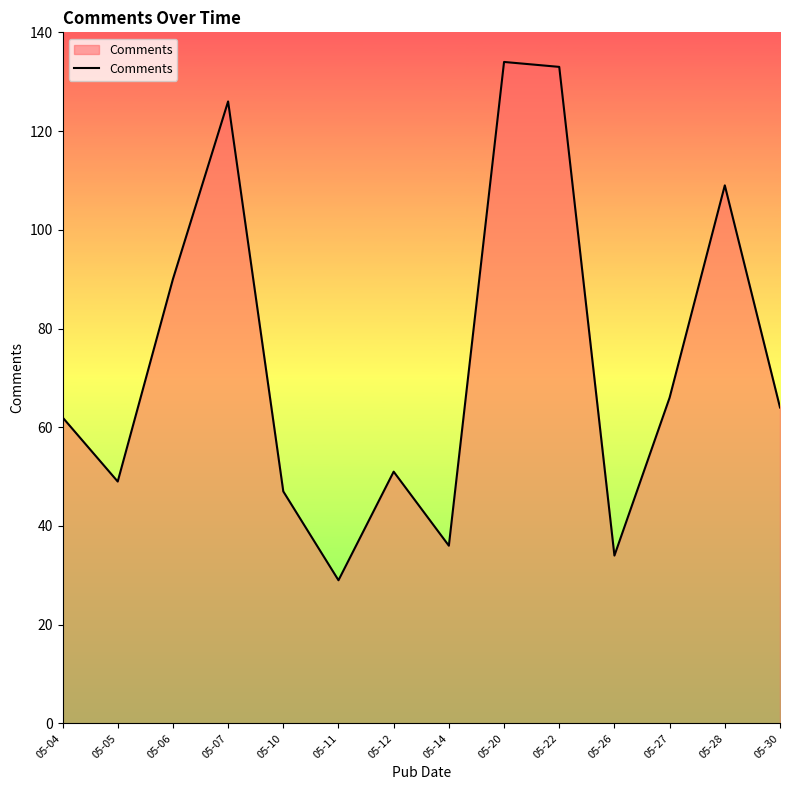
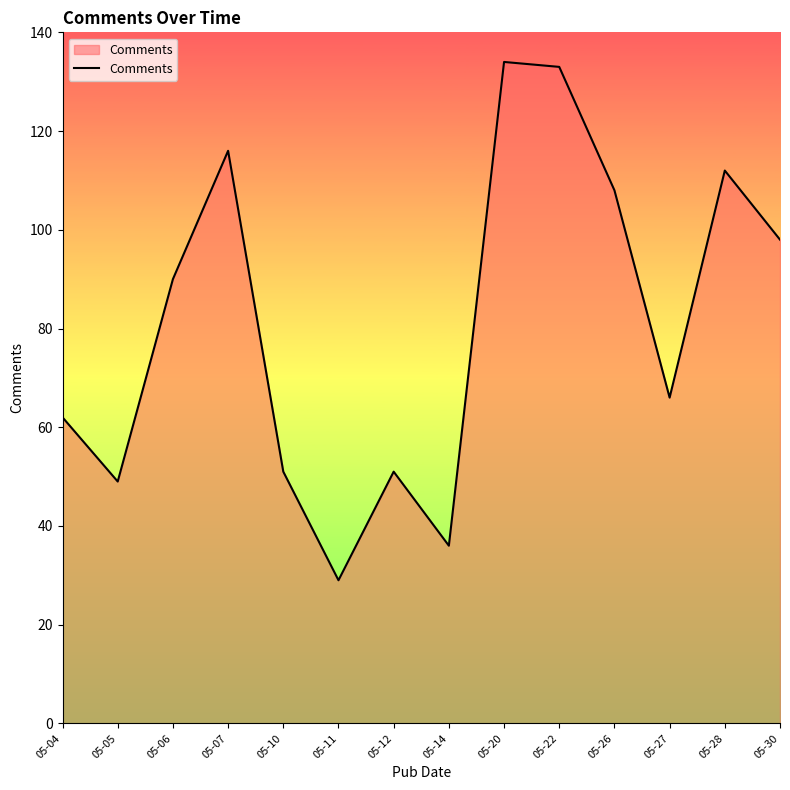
  {
    "05-04": 62,
    "05-05": 49,
    "05-06": 90,
-   "05-07": 126,
-   "05-10": 47,
+   "05-07": 116,
+   "05-10": 51,
    "05-11": 29,
    "05-12": 51,
    "05-14": 36,
    "05-20": 134,
    "05-22": 133,
-   "05-26": 34,
+   "05-26": 108,
    "05-27": 66,
-   "05-28": 109,
-   "05-30": 64
+   "05-28": 112,
+   "05-30": 98
  }
